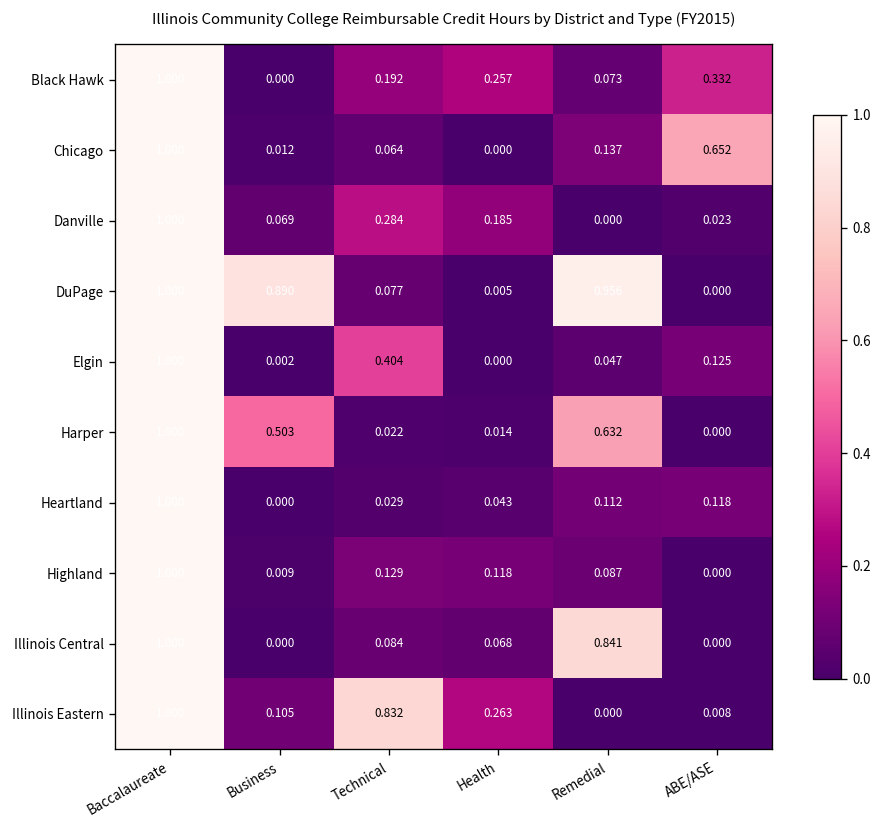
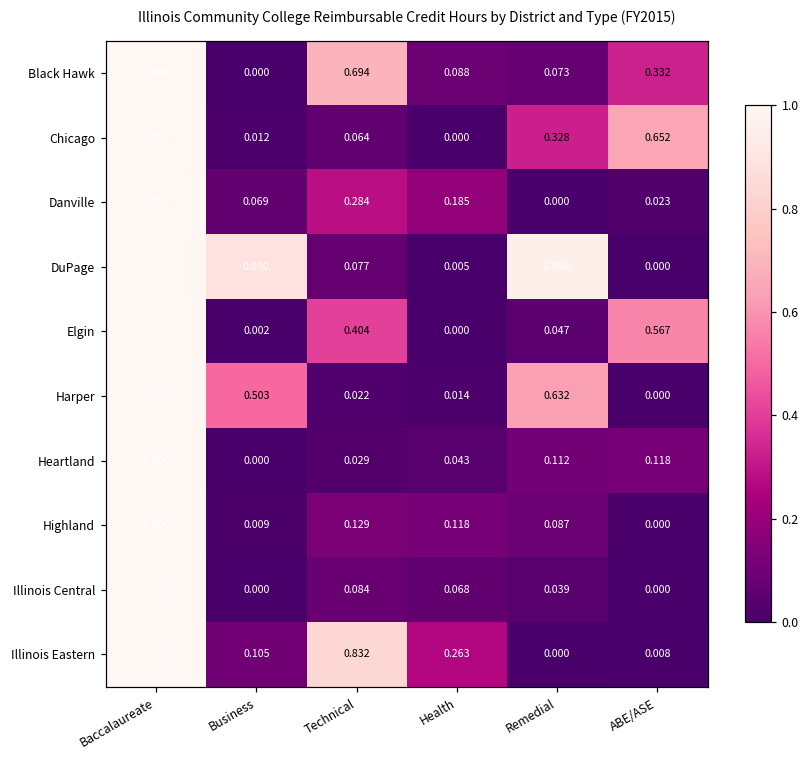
  {
    "Black Hawk": {
      "Business": 0.000,
-     "Technical": 0.192,
-     "Health": 0.257,
+     "Technical": 0.694,
+     "Health": 0.088,
      "Remedial": 0.073,
      "ABE/ASE": 0.332
    },
    "Chicago": {
      "Business": 0.012,
      "Technical": 0.064,
      "Health": 0.000,
-     "Remedial": 0.137,
+     "Remedial": 0.328,
      "ABE/ASE": 0.652
    },
    "Danville": {
      "Business": 0.069,
      "Technical": 0.284,
      "Health": 0.185,
      "Remedial": 0.000,
      "ABE/ASE": 0.023
    },
    "DuPage": {
      "Technical": 0.077,
      "Health": 0.005,
      "ABE/ASE": 0.000
    },
    "Elgin": {
      "Business": 0.002,
      "Technical": 0.404,
      "Health": 0.000,
      "Remedial": 0.047,
-     "ABE/ASE": 0.125
+     "ABE/ASE": 0.567
    },
    "Harper": {
      "Business": 0.503,
      "Technical": 0.022,
      "Health": 0.014,
      "Remedial": 0.632,
      "ABE/ASE": 0.000
    },
    "Heartland": {
      "Business": 0.000,
      "Technical": 0.029,
      "Health": 0.043,
      "Remedial": 0.112,
      "ABE/ASE": 0.118
    },
    "Highland": {
      "Business": 0.009,
      "Technical": 0.129,
      "Health": 0.118,
      "Remedial": 0.087,
      "ABE/ASE": 0.000
    },
    "Illinois Central": {
      "Business": 0.000,
      "Technical": 0.084,
      "Health": 0.068,
-     "Remedial": 0.841,
+     "Remedial": 0.039,
      "ABE/ASE": 0.000
    },
    "Illinois Eastern": {
      "Business": 0.105,
      "Technical": 0.832,
      "Health": 0.263,
      "Remedial": 0.000,
      "ABE/ASE": 0.008
    }
  }
